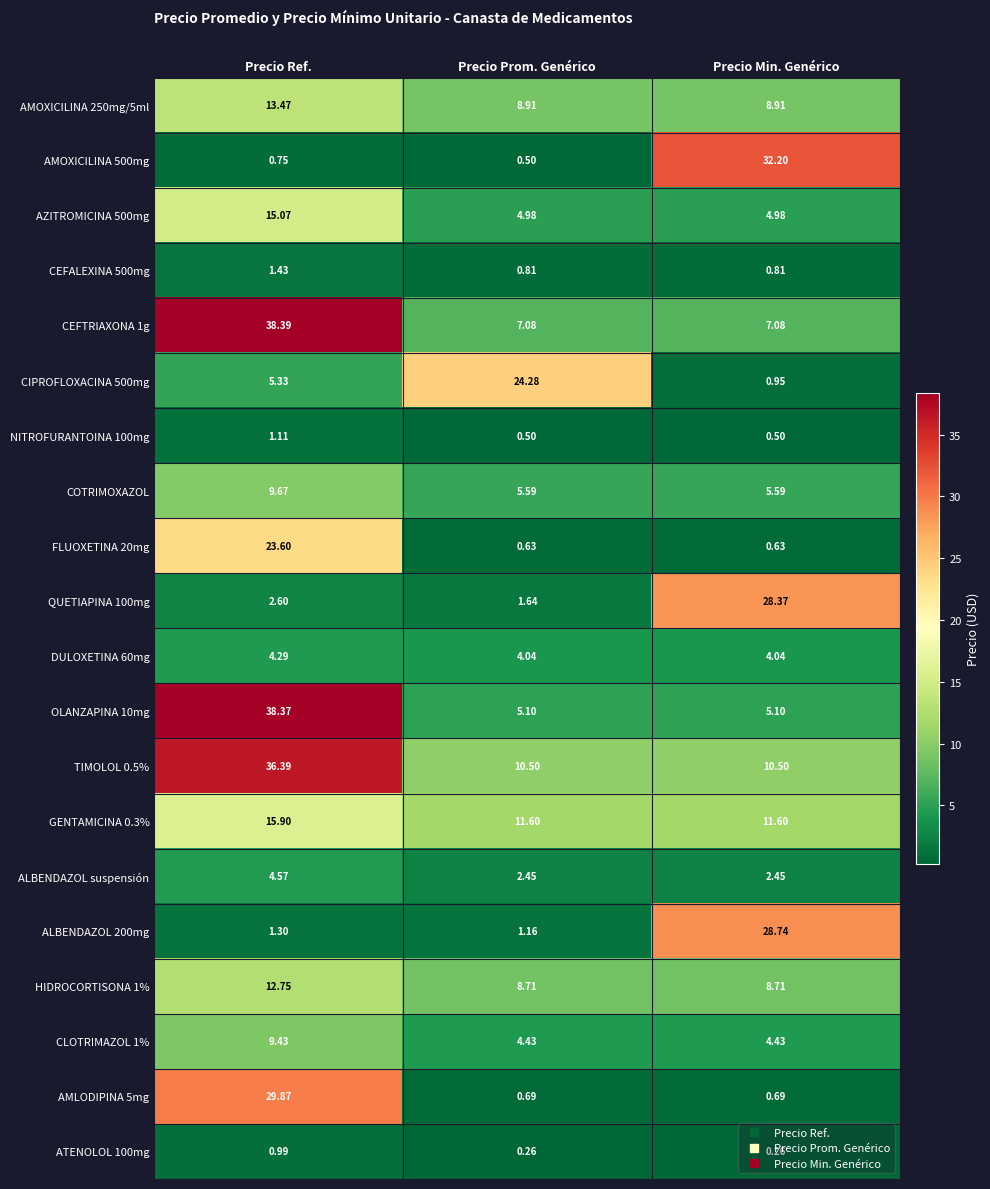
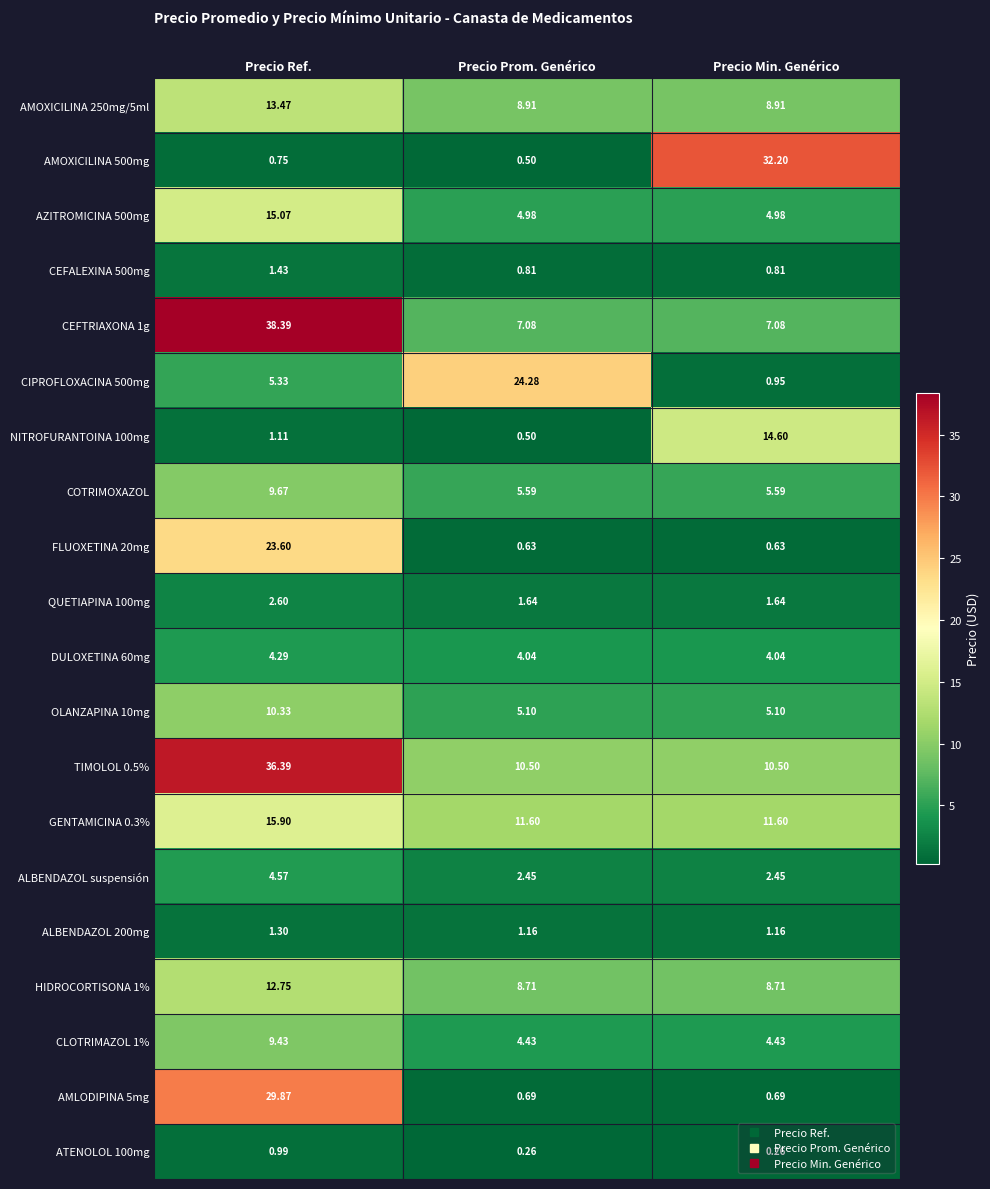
  {
    "AMOXICILINA 250mg/5ml": {
      "Precio Ref.": 13.47,
      "Precio Prom. Genérico": 8.91,
      "Precio Min. Genérico": 8.91
    },
    "AMOXICILINA 500mg": {
      "Precio Ref.": 0.75,
      "Precio Prom. Genérico": 0.50,
      "Precio Min. Genérico": 32.20
    },
    "AZITROMICINA 500mg": {
      "Precio Ref.": 15.07,
      "Precio Prom. Genérico": 4.98,
      "Precio Min. Genérico": 4.98
    },
    "CEFALEXINA 500mg": {
      "Precio Ref.": 1.43,
      "Precio Prom. Genérico": 0.81,
      "Precio Min. Genérico": 0.81
    },
    "CEFTRIAXONA 1g": {
      "Precio Ref.": 38.39,
      "Precio Prom. Genérico": 7.08,
      "Precio Min. Genérico": 7.08
    },
    "CIPROFLOXACINA 500mg": {
      "Precio Ref.": 5.33,
      "Precio Prom. Genérico": 24.28,
      "Precio Min. Genérico": 0.95
    },
    "NITROFURANTOINA 100mg": {
      "Precio Ref.": 1.11,
      "Precio Prom. Genérico": 0.50,
-     "Precio Min. Genérico": 0.50
+     "Precio Min. Genérico": 14.60
    },
    "COTRIMOXAZOL": {
      "Precio Ref.": 9.67,
      "Precio Prom. Genérico": 5.59,
      "Precio Min. Genérico": 5.59
    },
    "FLUOXETINA 20mg": {
      "Precio Ref.": 23.60,
      "Precio Prom. Genérico": 0.63,
      "Precio Min. Genérico": 0.63
    },
    "QUETIAPINA 100mg": {
      "Precio Ref.": 2.60,
      "Precio Prom. Genérico": 1.64,
-     "Precio Min. Genérico": 28.37
+     "Precio Min. Genérico": 1.64
    },
    "DULOXETINA 60mg": {
      "Precio Ref.": 4.29,
      "Precio Prom. Genérico": 4.04,
      "Precio Min. Genérico": 4.04
    },
    "OLANZAPINA 10mg": {
-     "Precio Ref.": 38.37,
+     "Precio Ref.": 10.33,
      "Precio Prom. Genérico": 5.10,
      "Precio Min. Genérico": 5.10
    },
    "TIMOLOL 0.5%": {
      "Precio Ref.": 36.39,
      "Precio Prom. Genérico": 10.50,
      "Precio Min. Genérico": 10.50
    },
    "GENTAMICINA 0.3%": {
      "Precio Ref.": 15.90,
      "Precio Prom. Genérico": 11.60,
      "Precio Min. Genérico": 11.60
    },
    "ALBENDAZOL suspensión": {
      "Precio Ref.": 4.57,
      "Precio Prom. Genérico": 2.45,
      "Precio Min. Genérico": 2.45
    },
    "ALBENDAZOL 200mg": {
      "Precio Ref.": 1.30,
      "Precio Prom. Genérico": 1.16,
-     "Precio Min. Genérico": 28.74
+     "Precio Min. Genérico": 1.16
    },
    "HIDROCORTISONA 1%": {
      "Precio Ref.": 12.75,
      "Precio Prom. Genérico": 8.71,
      "Precio Min. Genérico": 8.71
    },
    "CLOTRIMAZOL 1%": {
      "Precio Ref.": 9.43,
      "Precio Prom. Genérico": 4.43,
      "Precio Min. Genérico": 4.43
    },
    "AMLODIPINA 5mg": {
      "Precio Ref.": 29.87,
      "Precio Prom. Genérico": 0.69,
      "Precio Min. Genérico": 0.69
    },
    "ATENOLOL 100mg": {
      "Precio Ref.": 0.99,
      "Precio Prom. Genérico": 0.26
    }
  }
